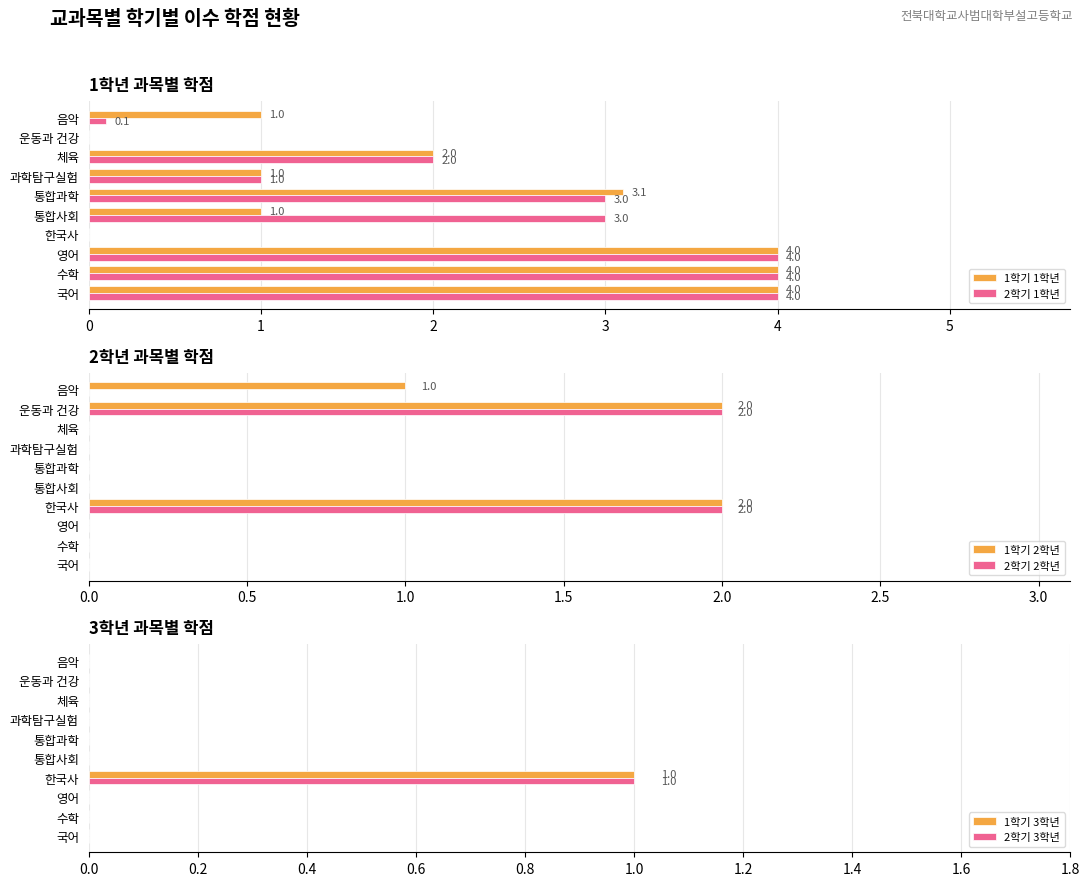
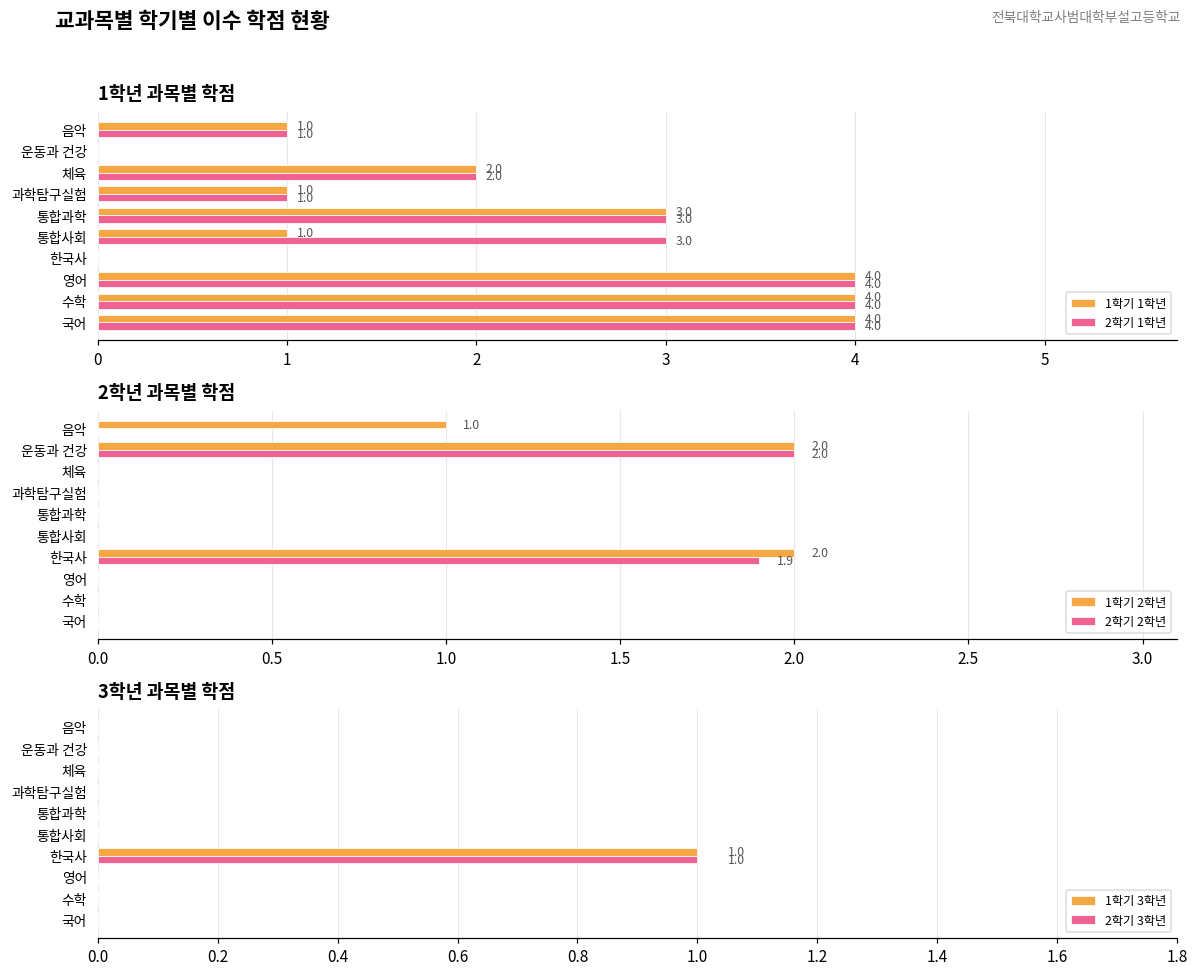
  {
    "1학년 과목별 학점": {
      "1학기 1학년": {
-       "통합과학": 3.1,
+       "통합과학": 3.0,
        "통합사회": 1.0
      },
      "2학기 1학년": {
-       "음악": 0.1,
+       "음악": 1.0,
        "통합사회": 3.0
      }
    },
    "2학년 과목별 학점": {
      "1학기 2학년": {
        "음악": 1.0,
        "한국사": 2.0
      },
      "2학기 2학년": {
-       "한국사": 2.0
+       "한국사": 1.9
      }
    },
    "3학년 과목별 학점": {
      "1학기 3학년": {
        "음악": 0.00,
        "운동과 건강": 0.00,
        "체육": 0.00,
        "과학탐구실험": 0.00,
        "통합과학": 0.00,
        "통합사회": 0.00,
        "영어": 0.00,
        "수학": 0.00,
        "국어": 0.00
      },
      "2학기 3학년": {
        "음악": 0.00,
        "운동과 건강": 0.00,
        "체육": 0.00,
        "과학탐구실험": 0.00,
        "통합과학": 0.00,
        "통합사회": 0.00,
        "영어": 0.00,
        "수학": 0.00,
        "국어": 0.00
      }
    }
  }
